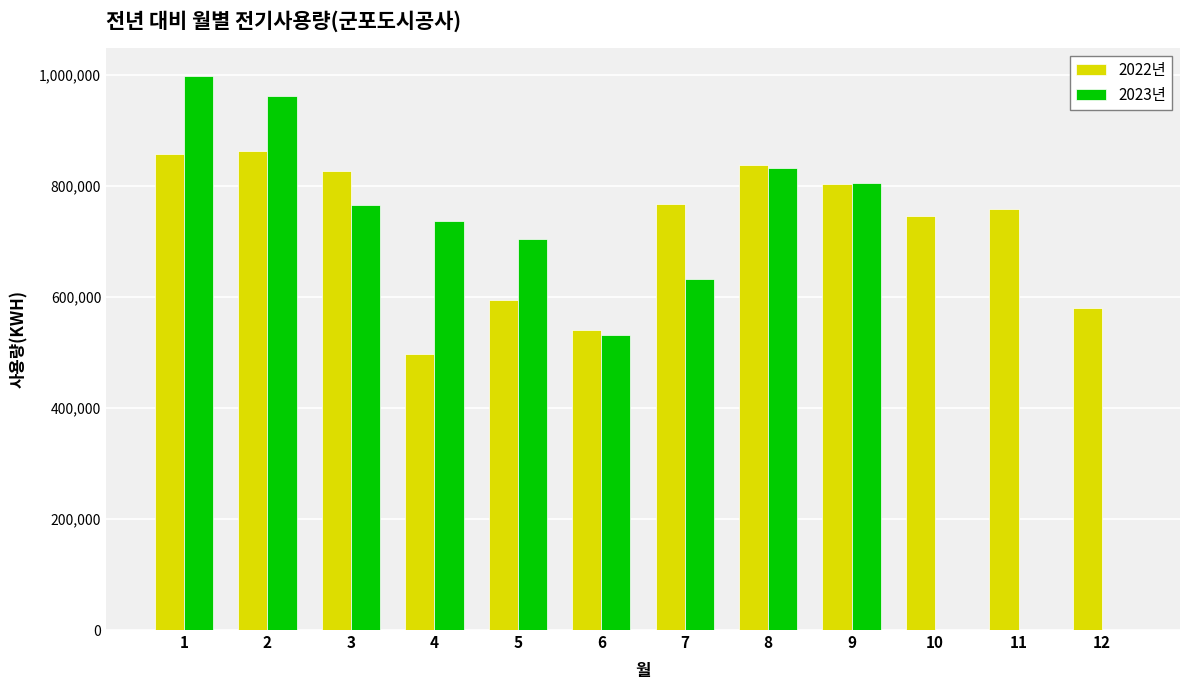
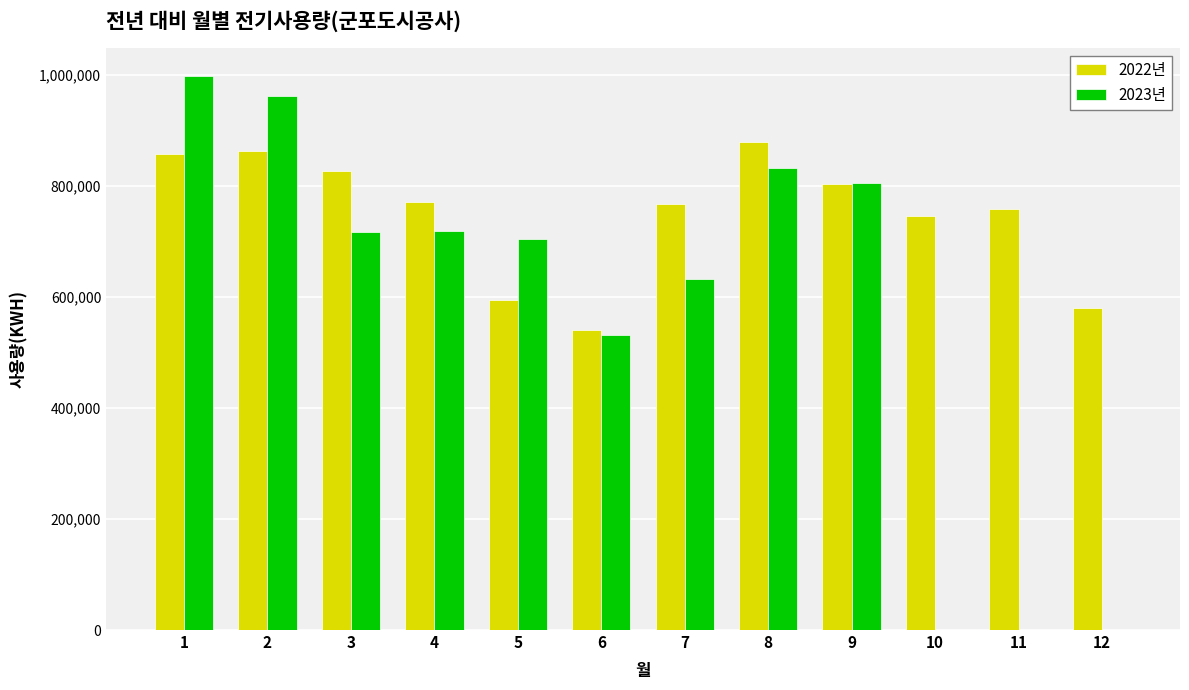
  {
    "2022년": {
      "1": "860,000",
      "2": "860,000",
      "3": "830,000",
-     "4": "500,000",
+     "4": "770,000",
      "5": "590,000",
      "6": "540,000",
      "7": "770,000",
-     "8": "840,000",
+     "8": "880,000",
      "9": "800,000",
      "10": "750,000",
      "11": "760,000",
      "12": "580,000"
    },
    "2023년": {
      "1": "1,000,000",
      "2": "960,000",
-     "3": "770,000",
-     "4": "740,000",
+     "3": "720,000",
+     "4": "720,000",
      "5": "700,000",
      "6": "530,000",
      "7": "630,000",
      "8": "830,000",
      "9": "810,000",
      "10": "0",
      "11": "0",
      "12": "0"
    }
  }
